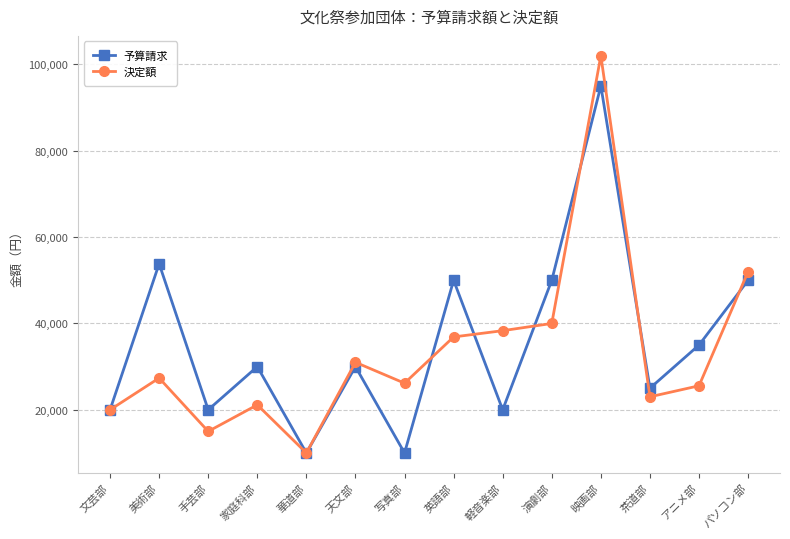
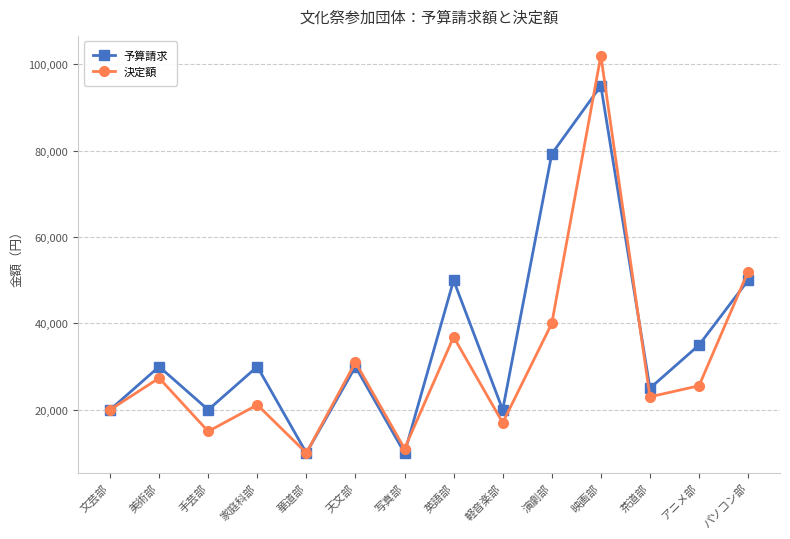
  {
    "予算請求": {
-     "美術部": "54,000",
+     "美術部": "30,000",
      "手芸部": "20,000",
      "家庭科部": "30,000",
      "天文部": "30,000",
      "写真部": "10,000",
      "英語部": "50,000",
      "軽音楽部": "20,000",
-     "演劇部": "50,000",
+     "演劇部": "79,000",
      "映画部": "95,000",
      "茶道部": "25,000",
      "アニメ部": "35,000",
      "パソコン部": "50,000"
    },
    "決定額": {
      "美術部": "27,000",
      "手芸部": "15,000",
      "家庭科部": "21,000",
      "天文部": "31,000",
-     "写真部": "26,000",
+     "写真部": "11,000",
      "英語部": "37,000",
-     "軽音楽部": "38,000",
+     "軽音楽部": "17,000",
      "演劇部": "40,000",
      "映画部": "102,000",
      "茶道部": "23,000",
      "アニメ部": "26,000",
      "パソコン部": "52,000"
    }
  }
